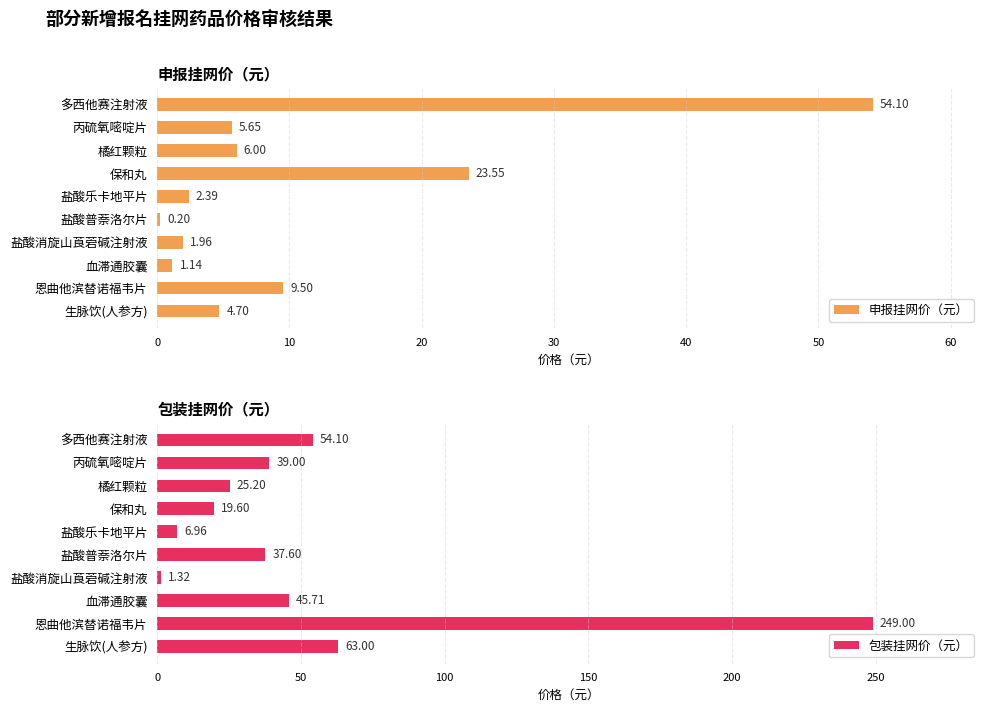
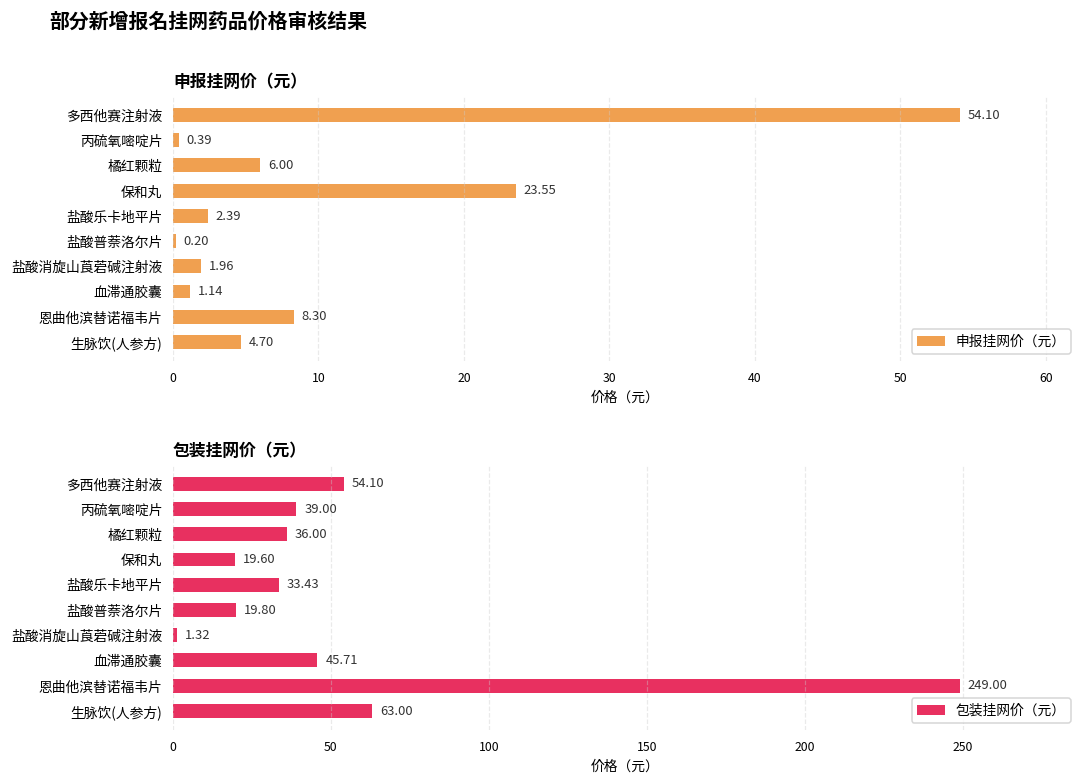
  {
    "申报挂网价（元）": {
      "多西他赛注射液": 54.10,
-     "丙硫氧嘧啶片": 5.65,
+     "丙硫氧嘧啶片": 0.39,
      "橘红颗粒": 6.00,
      "保和丸": 23.55,
      "盐酸乐卡地平片": 2.39,
      "盐酸普萘洛尔片": 0.20,
      "盐酸消旋山莨菪碱注射液": 1.96,
      "血滞通胶囊": 1.14,
-     "恩曲他滨替诺福韦片": 9.50,
+     "恩曲他滨替诺福韦片": 8.30,
      "生脉饮(人参方)": 4.70
    },
    "包装挂网价（元）": {
      "多西他赛注射液": 54.10,
      "丙硫氧嘧啶片": 39.00,
-     "橘红颗粒": 25.20,
+     "橘红颗粒": 36.00,
      "保和丸": 19.60,
-     "盐酸乐卡地平片": 6.96,
-     "盐酸普萘洛尔片": 37.60,
+     "盐酸乐卡地平片": 33.43,
+     "盐酸普萘洛尔片": 19.80,
      "盐酸消旋山莨菪碱注射液": 1.32,
      "血滞通胶囊": 45.71,
      "恩曲他滨替诺福韦片": 249.00,
      "生脉饮(人参方)": 63.00
    }
  }
